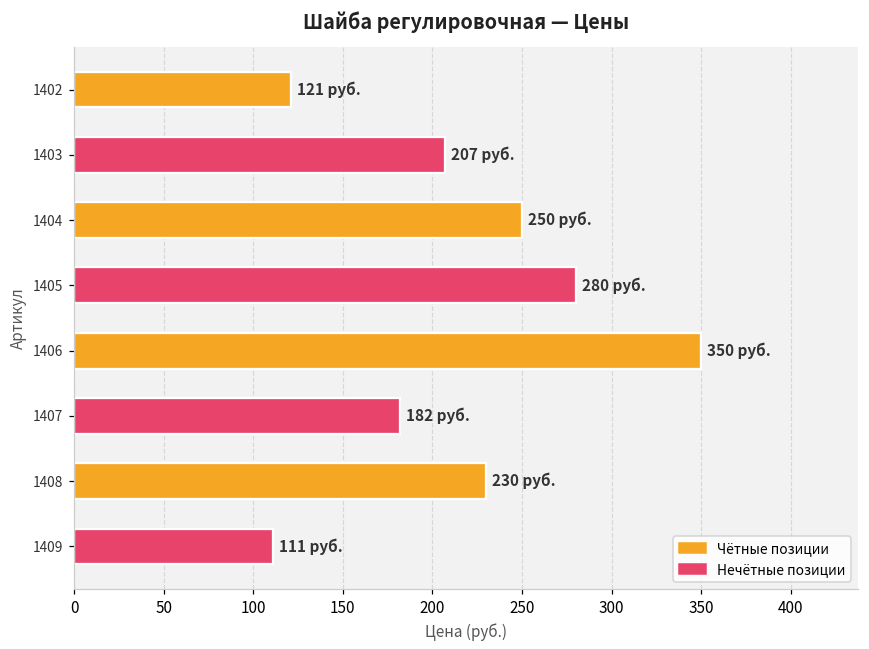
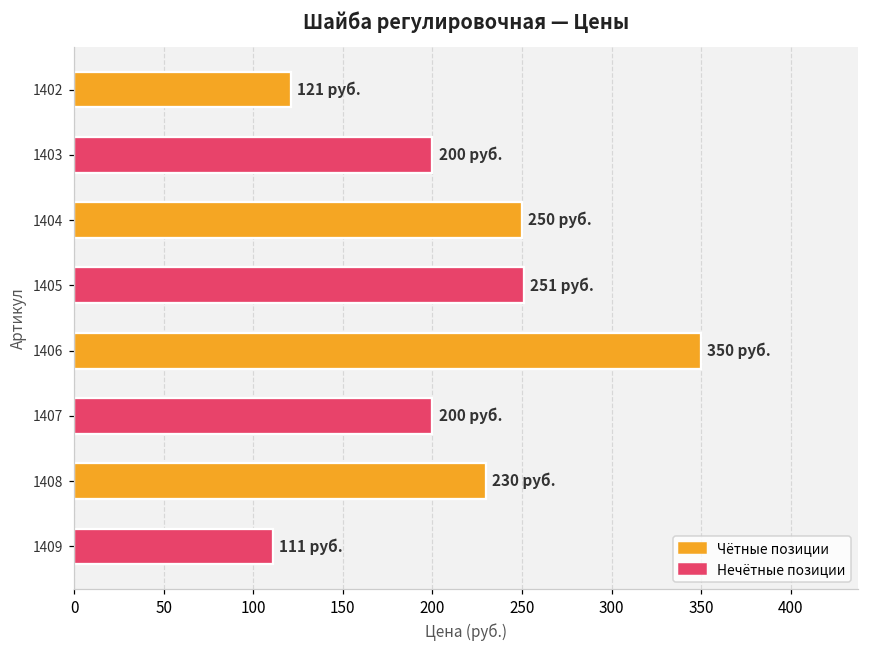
  {
    "1402": 121,
-   "1403": 207,
+   "1403": 200,
    "1404": 250,
-   "1405": 280,
+   "1405": 251,
    "1406": 350,
-   "1407": 182,
+   "1407": 200,
    "1408": 230,
    "1409": 111
  }
